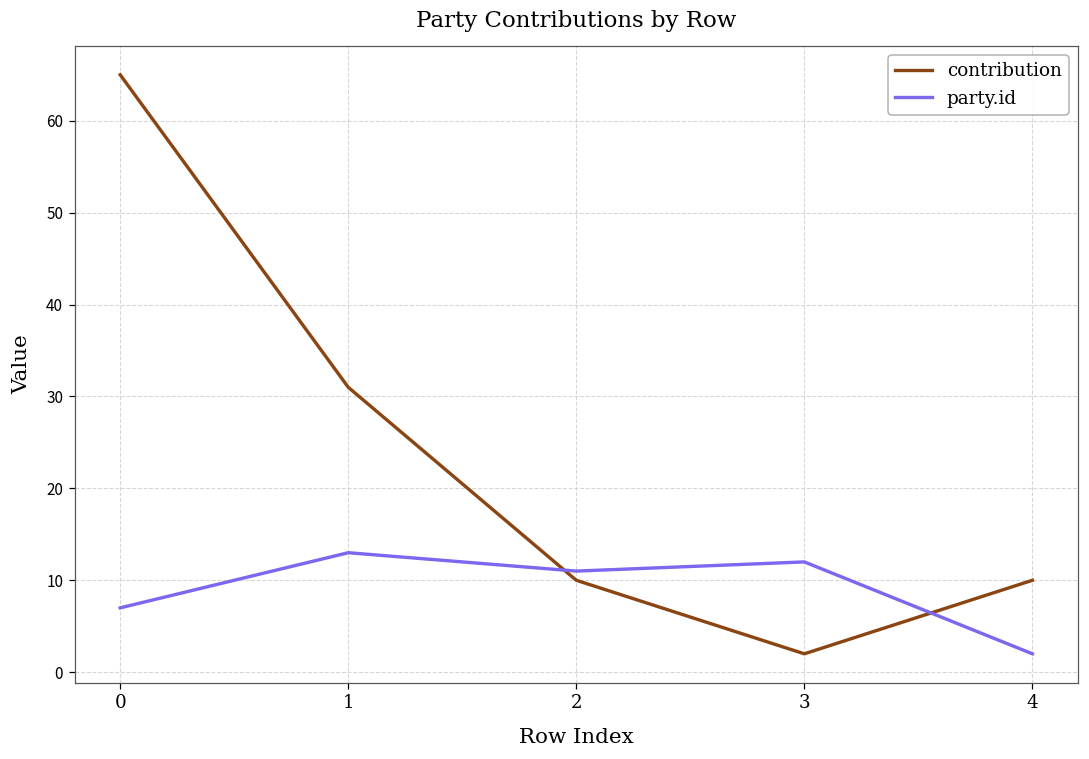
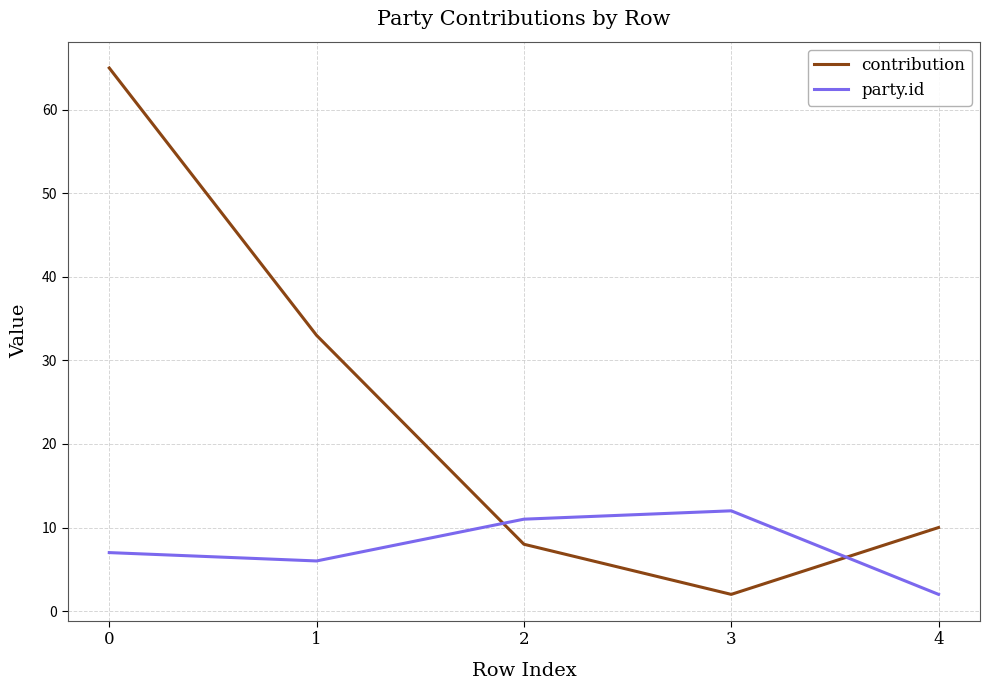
  {
    "contribution": {
      "0": 65,
-     "1": 31,
-     "2": 10,
+     "1": 33,
+     "2": 8,
      "3": 2,
      "4": 10
    },
    "party.id": {
      "0": 7,
-     "1": 13,
+     "1": 6,
      "2": 11,
      "3": 12,
      "4": 2
    }
  }
